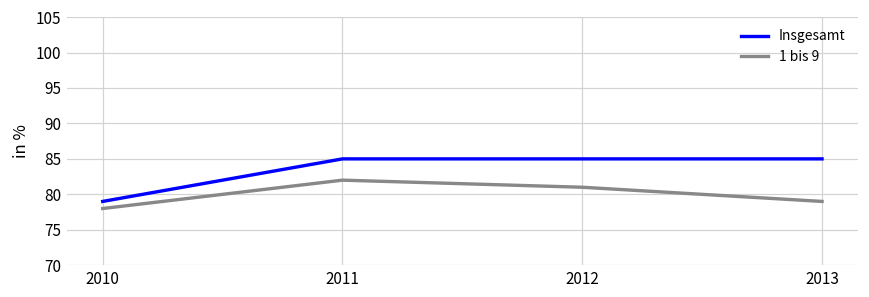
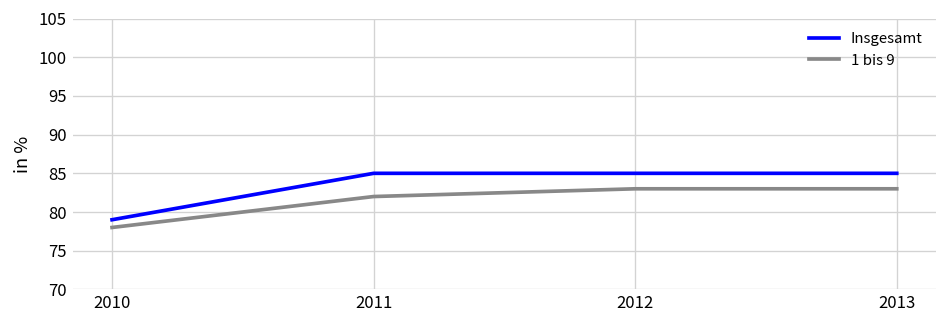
  {
    "Insgesamt": {
      "2010": 79,
      "2011": 85,
      "2012": 85,
      "2013": 85
    },
    "1 bis 9": {
      "2010": 78,
      "2011": 82,
-     "2012": 81,
-     "2013": 79
+     "2012": 83,
+     "2013": 83
    }
  }
